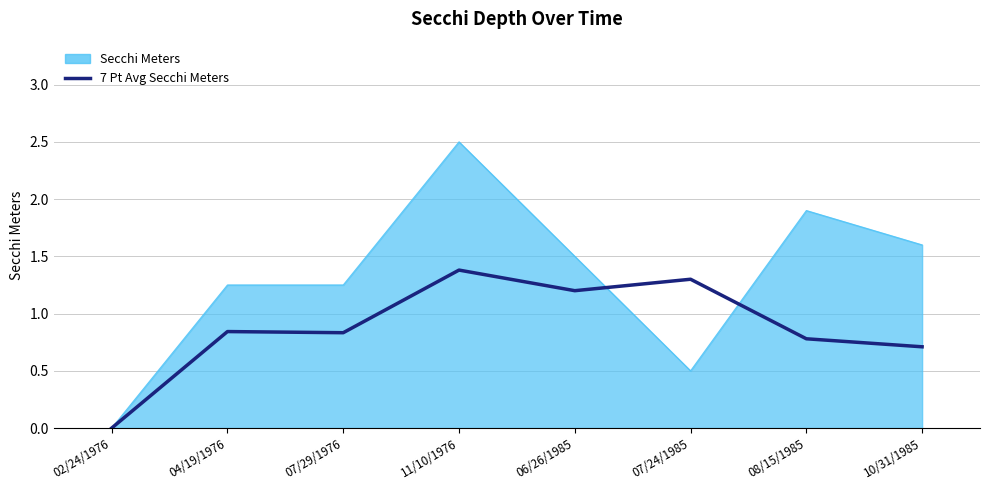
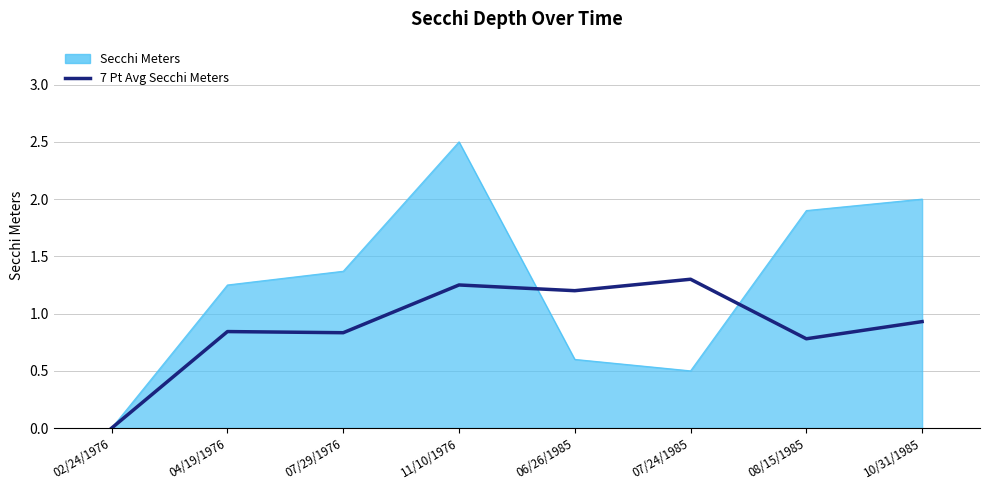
  {
    "Secchi Meters": {
      "04/19/1976": 1.25,
-     "07/29/1976": 1.25,
+     "07/29/1976": 1.37,
      "11/10/1976": 2.50,
-     "06/26/1985": 1.5,
+     "06/26/1985": 0.6,
      "07/24/1985": 0.50,
      "08/15/1985": 1.90,
-     "10/31/1985": 1.6
+     "10/31/1985": 2.0
    },
    "7 Pt Avg Secchi Meters": {
      "04/19/1976": 0.84,
      "07/29/1976": 0.83,
-     "11/10/1976": 1.38,
+     "11/10/1976": 1.25,
      "06/26/1985": 1.20,
      "07/24/1985": 1.30,
      "08/15/1985": 0.78,
-     "10/31/1985": 0.71
+     "10/31/1985": 0.93
    }
  }
